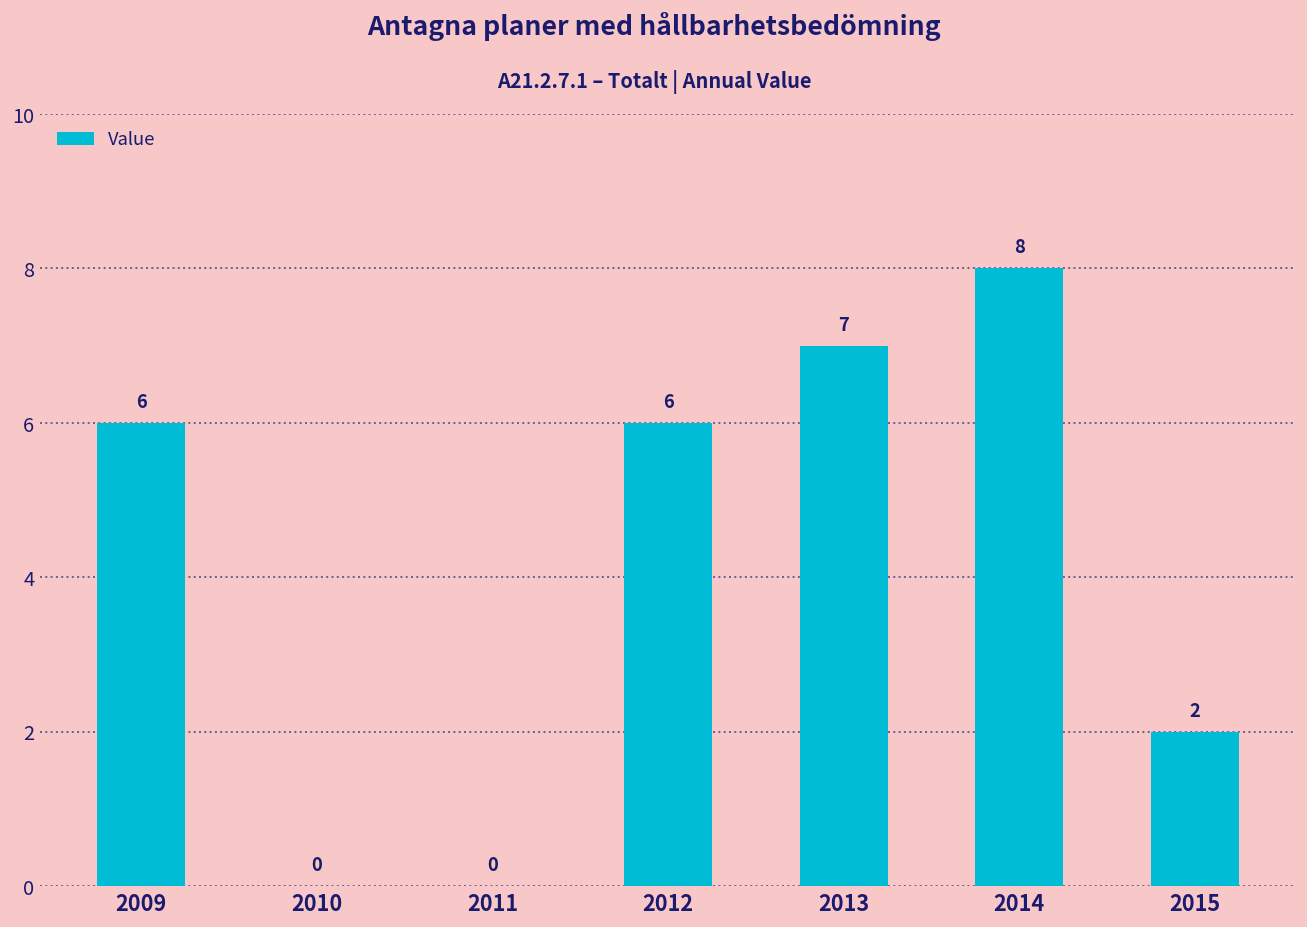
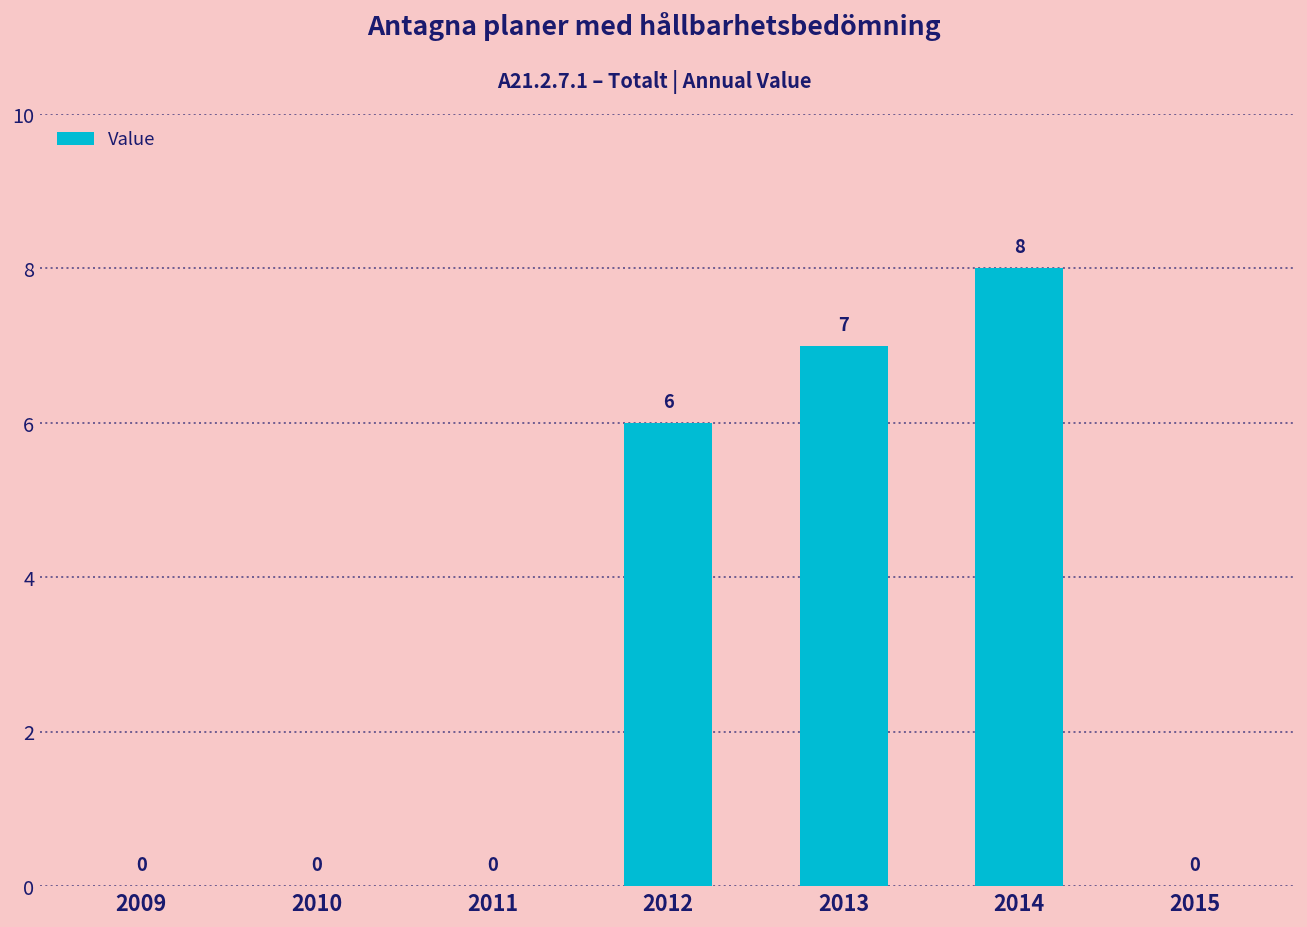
  {
-   "2009": 6,
+   "2009": 0,
    "2010": 0,
    "2011": 0,
    "2012": 6,
    "2013": 7,
    "2014": 8,
-   "2015": 2
+   "2015": 0
  }
